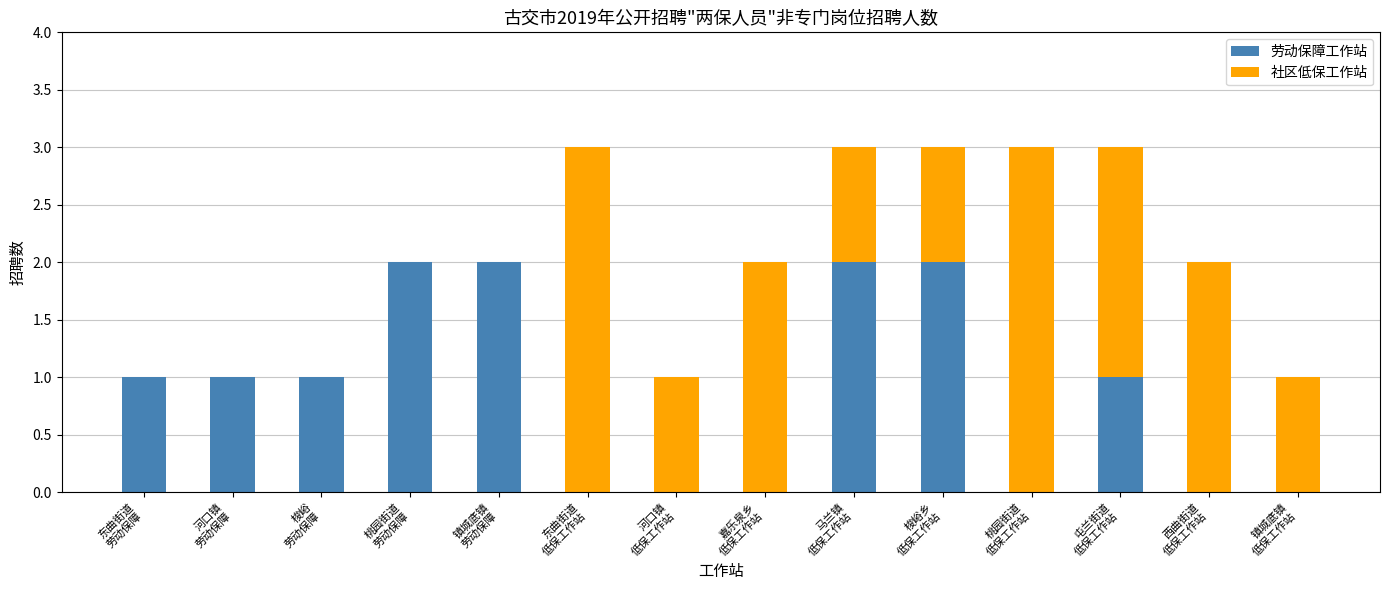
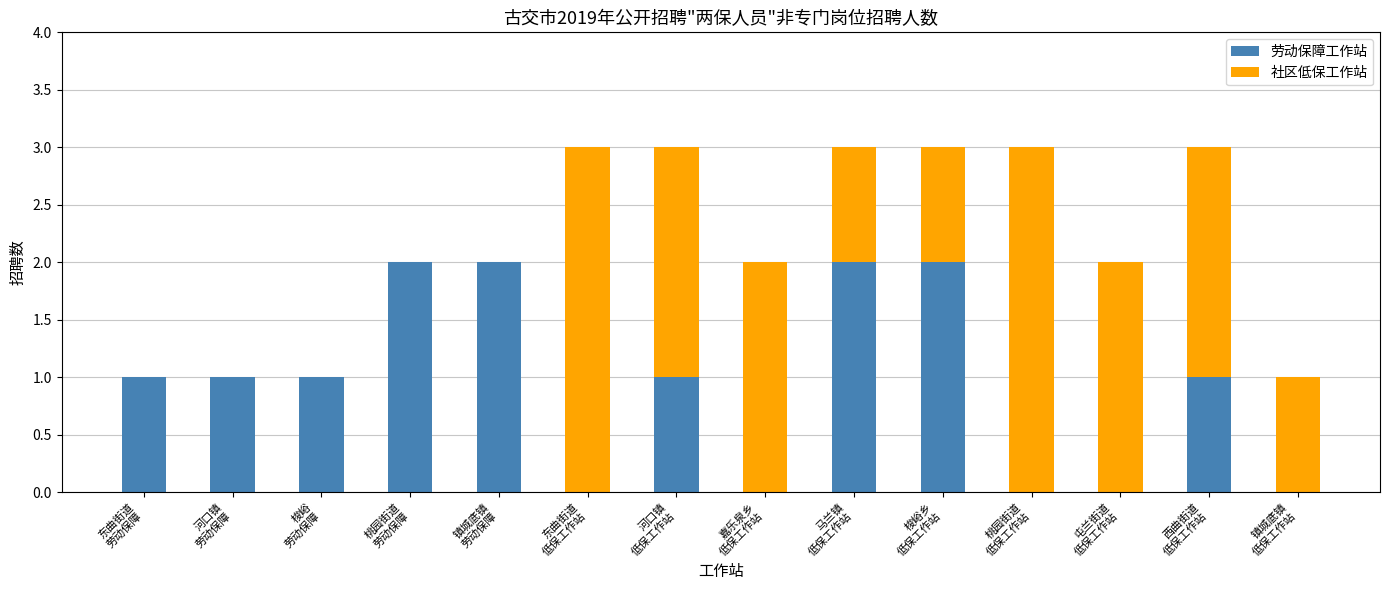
  {
    "劳动保障工作站": {
      "东曲街道 劳动保障": 1,
      "河口镇 劳动保障": 1,
      "梭峪 劳动保障": 1,
      "桃园街道 劳动保障": 2,
      "镇城底镇 劳动保障": 2,
      "东曲街道 低保工作站": 0,
-     "河口镇 低保工作站": 0,
+     "河口镇 低保工作站": 1,
      "嘉乐泉乡 低保工作站": 0,
      "马兰镇 低保工作站": 2,
      "梭峪乡 低保工作站": 2,
      "桃园街道 低保工作站": 0,
-     "屯兰街道 低保工作站": 1,
-     "西曲街道 低保工作站": 0,
+     "屯兰街道 低保工作站": 0,
+     "西曲街道 低保工作站": 1,
      "镇城底镇 低保工作站": 0
    },
    "社区低保工作站": {
-     "河口镇 低保工作站": 1
+     "河口镇 低保工作站": 2
    }
  }
